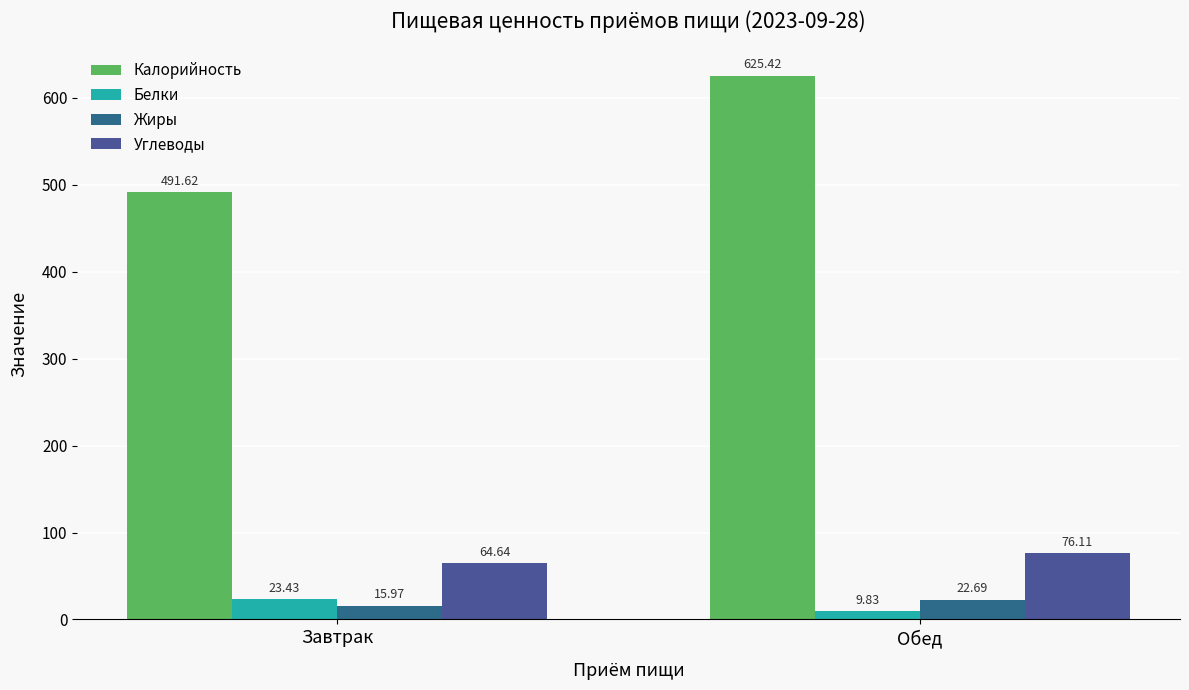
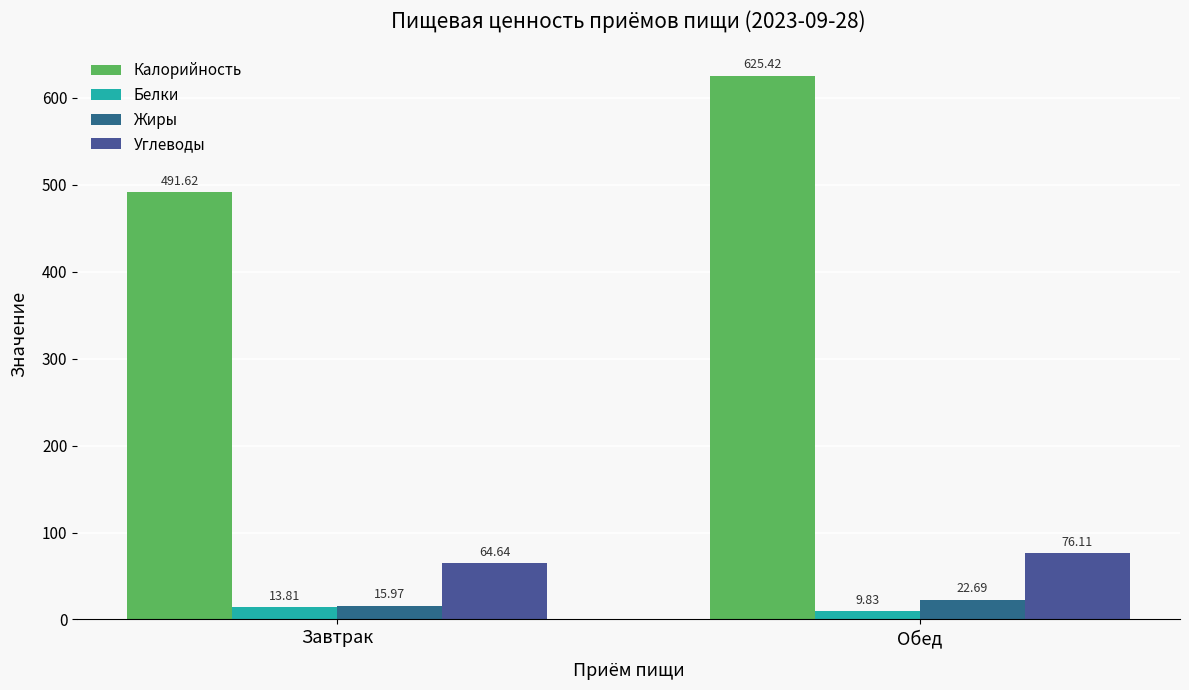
  {
    "Калорийность": {
      "Завтрак": 491.62,
      "Обед": 625.42
    },
    "Белки": {
-     "Завтрак": 23.43,
+     "Завтрак": 13.81,
      "Обед": 9.83
    }
  }
